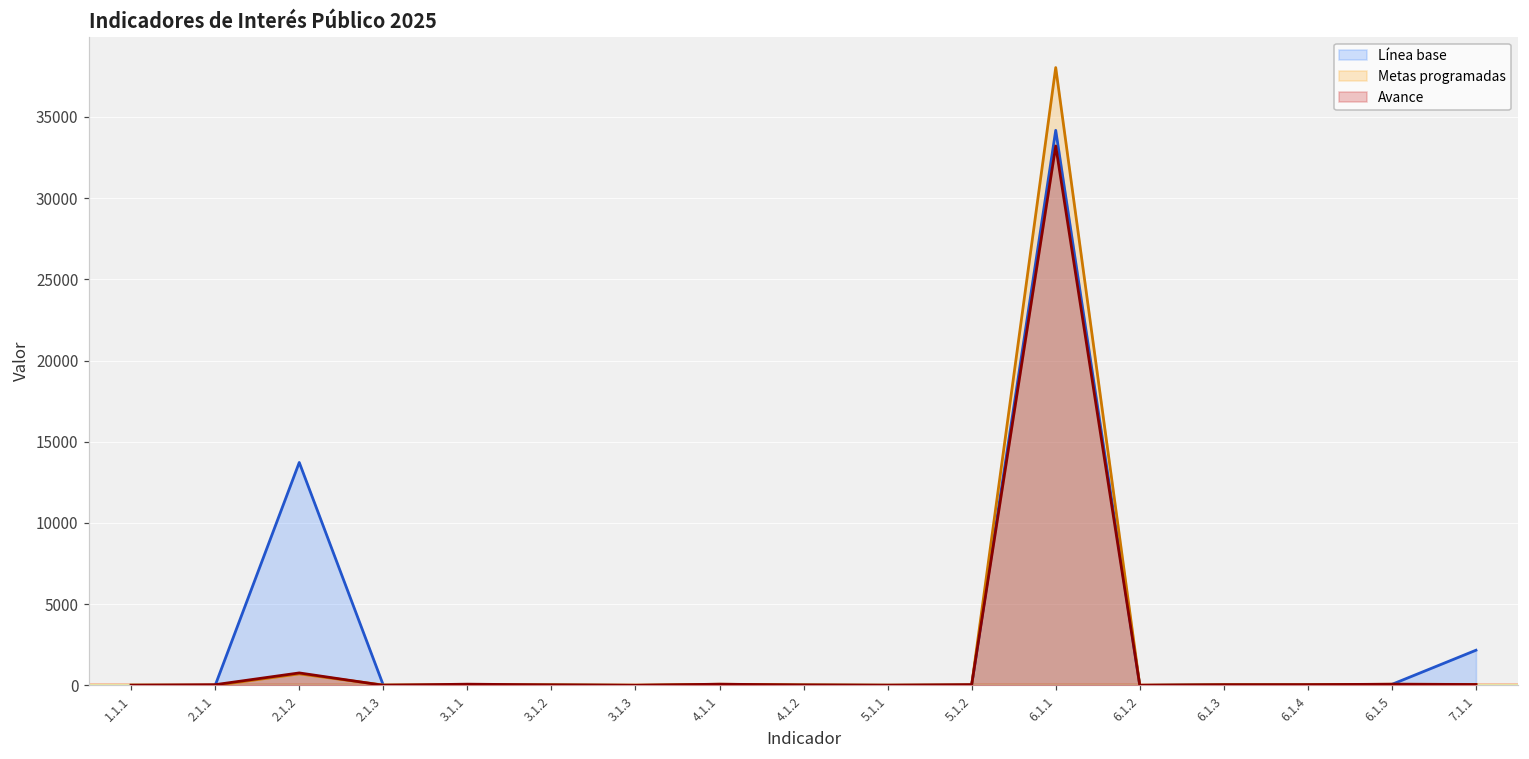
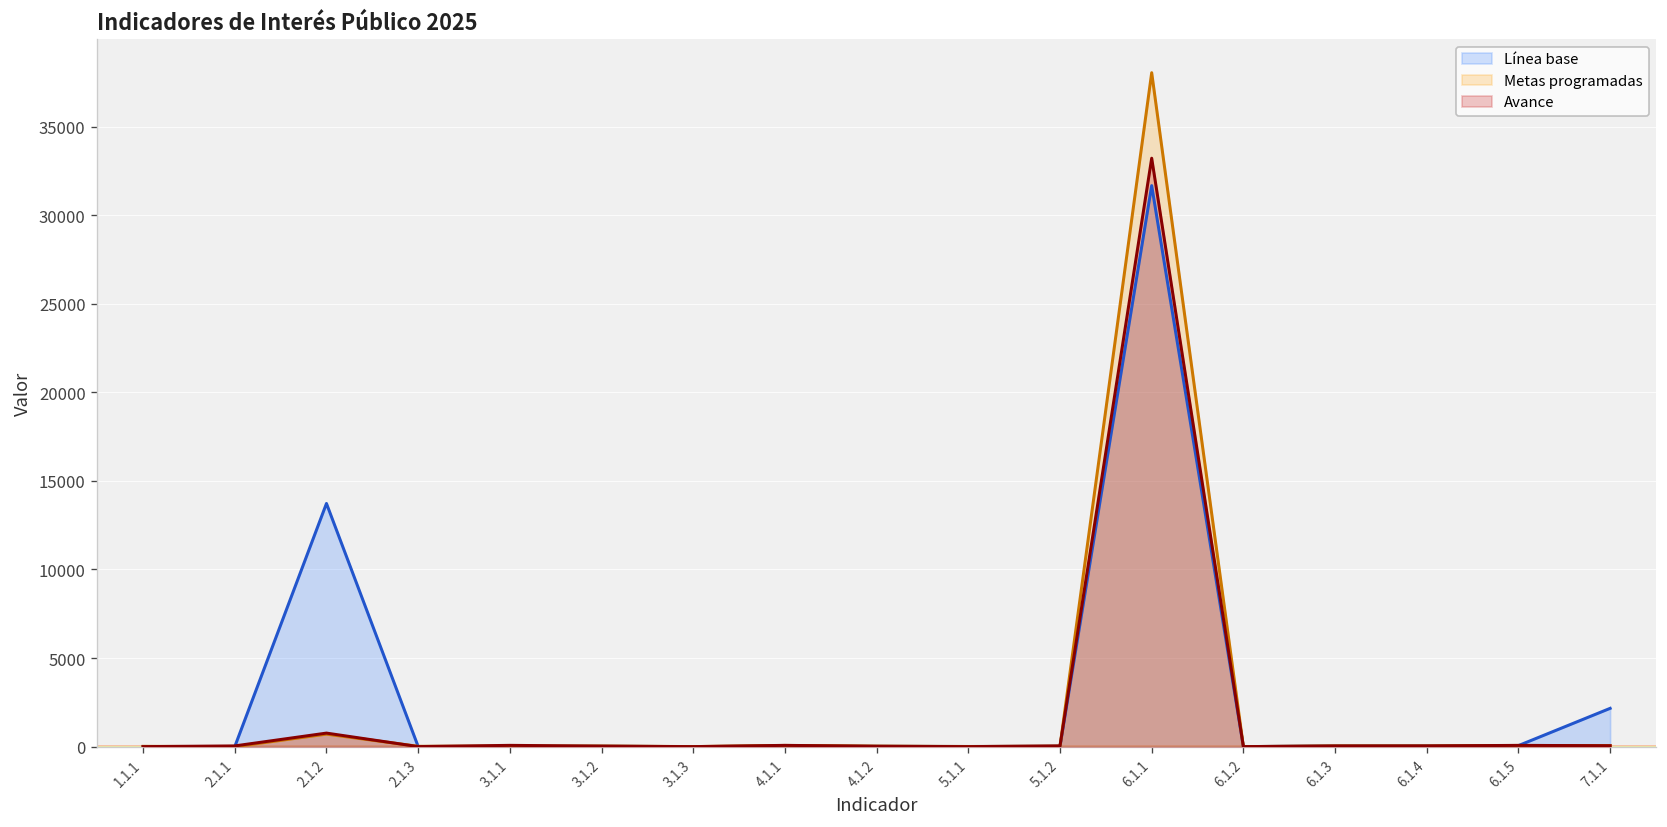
  {
    "Línea base": {
      "2.1.2": 13700,
-     "6.1.1": 34200,
+     "6.1.1": 31700,
      "7.1.1": 2200
    }
  }
